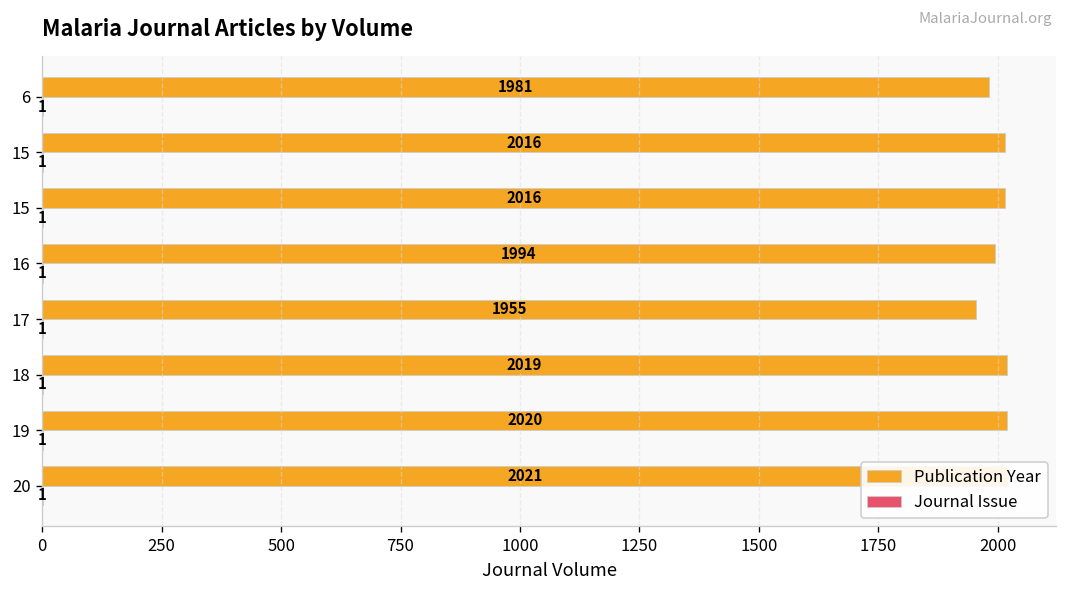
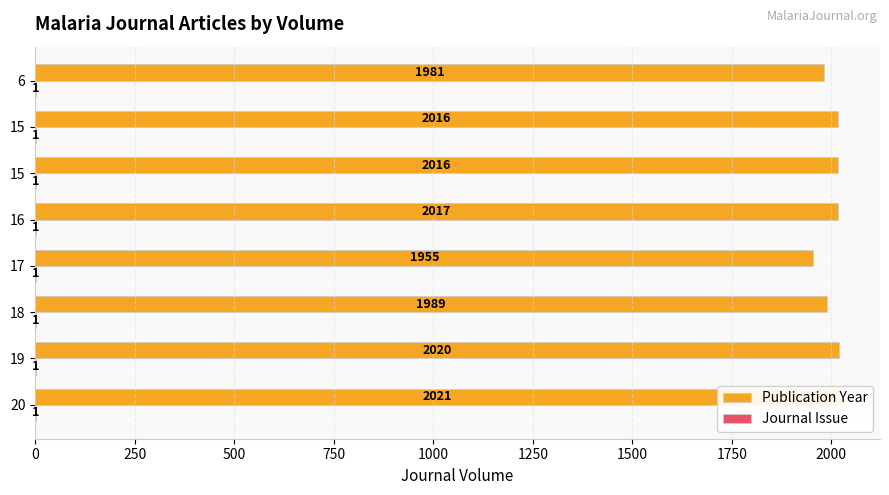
  {
    "Publication Year": {
      "6": 1981,
-     "16": 1994,
+     "16": 2017,
      "17": 1955,
-     "18": 2019,
+     "18": 1989,
      "19": 2020
    },
    "Journal Issue": {
      "6": 1,
      "16": 1,
      "17": 1,
      "18": 1,
      "19": 1,
      "20": 1
    }
  }
